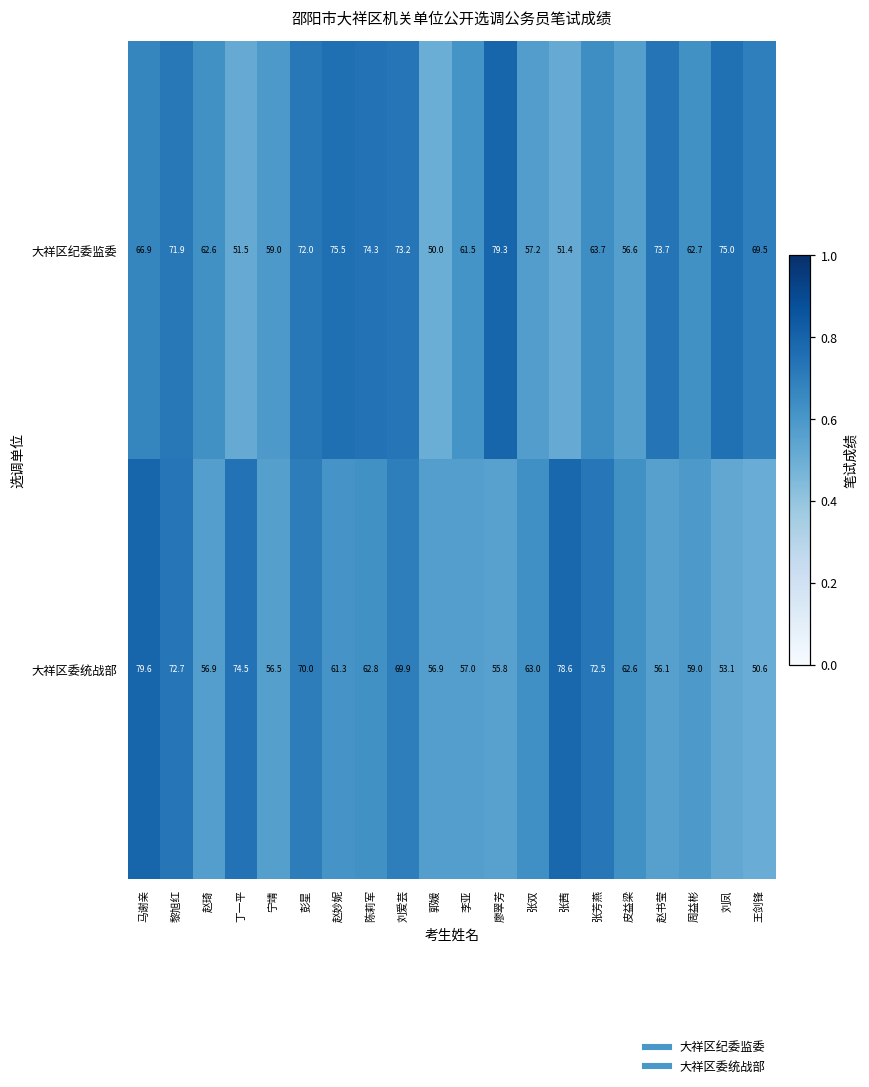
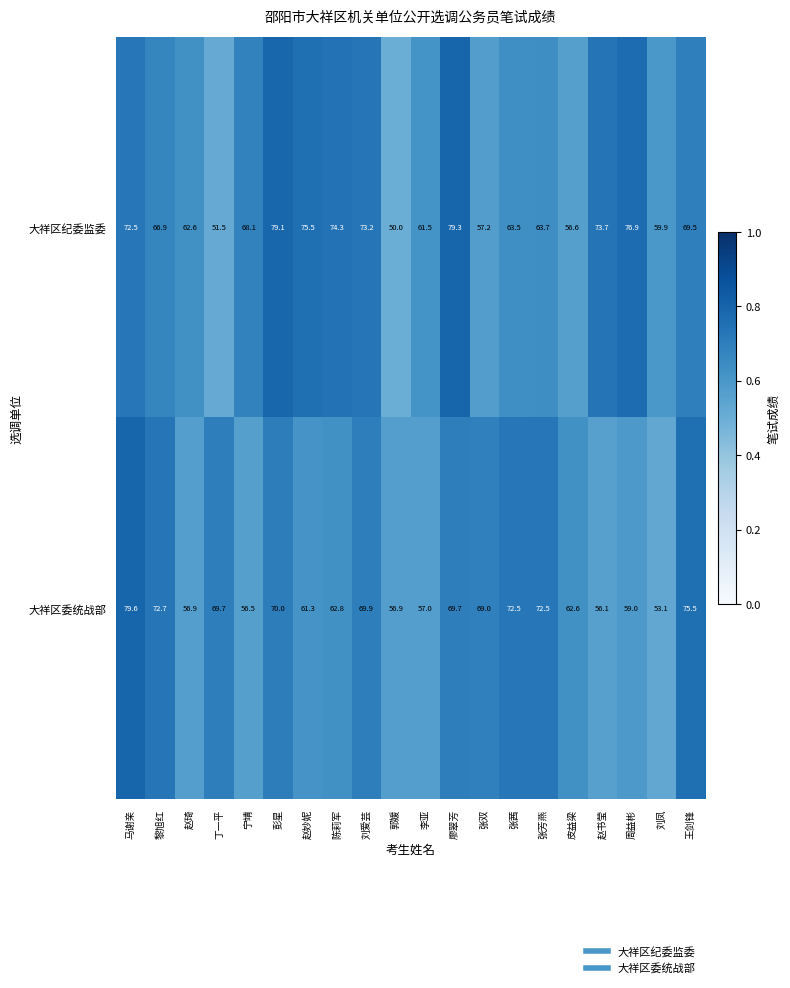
  {
    "大祥区纪委监委": {
-     "马谢亲": 66.9,
-     "黎旭红": 71.9,
+     "马谢亲": 72.5,
+     "黎旭红": 66.9,
      "赵琦": 62.6,
      "丁一平": 51.5,
-     "宁靖": 59.0,
-     "彭星": 72.0,
+     "宁靖": 68.1,
+     "彭星": 79.1,
      "赵妙妮": 75.5,
      "陈莉军": 74.3,
      "刘爱芸": 73.2,
      "郭媛": 50.0,
      "李亚": 61.5,
      "廖翠芳": 79.3,
      "张双": 57.2,
-     "张茜": 51.4,
+     "张茜": 63.5,
      "张芳燕": 63.7,
      "皮益梁": 56.6,
      "赵书莹": 73.7,
-     "周益彬": 62.7,
-     "刘凤": 75.0,
+     "周益彬": 76.9,
+     "刘凤": 59.9,
      "王剑锋": 69.5
    },
    "大祥区委统战部": {
      "马谢亲": 79.6,
      "黎旭红": 72.7,
      "赵琦": 56.9,
-     "丁一平": 74.5,
+     "丁一平": 69.7,
      "宁靖": 56.5,
      "彭星": 70.0,
      "赵妙妮": 61.3,
      "陈莉军": 62.8,
      "刘爱芸": 69.9,
      "郭媛": 56.9,
      "李亚": 57.0,
-     "廖翠芳": 55.8,
-     "张双": 63.0,
-     "张茜": 78.6,
+     "廖翠芳": 69.7,
+     "张双": 69.0,
+     "张茜": 72.5,
      "张芳燕": 72.5,
      "皮益梁": 62.6,
      "赵书莹": 56.1,
      "周益彬": 59.0,
      "刘凤": 53.1,
-     "王剑锋": 50.6
+     "王剑锋": 75.5
    }
  }
